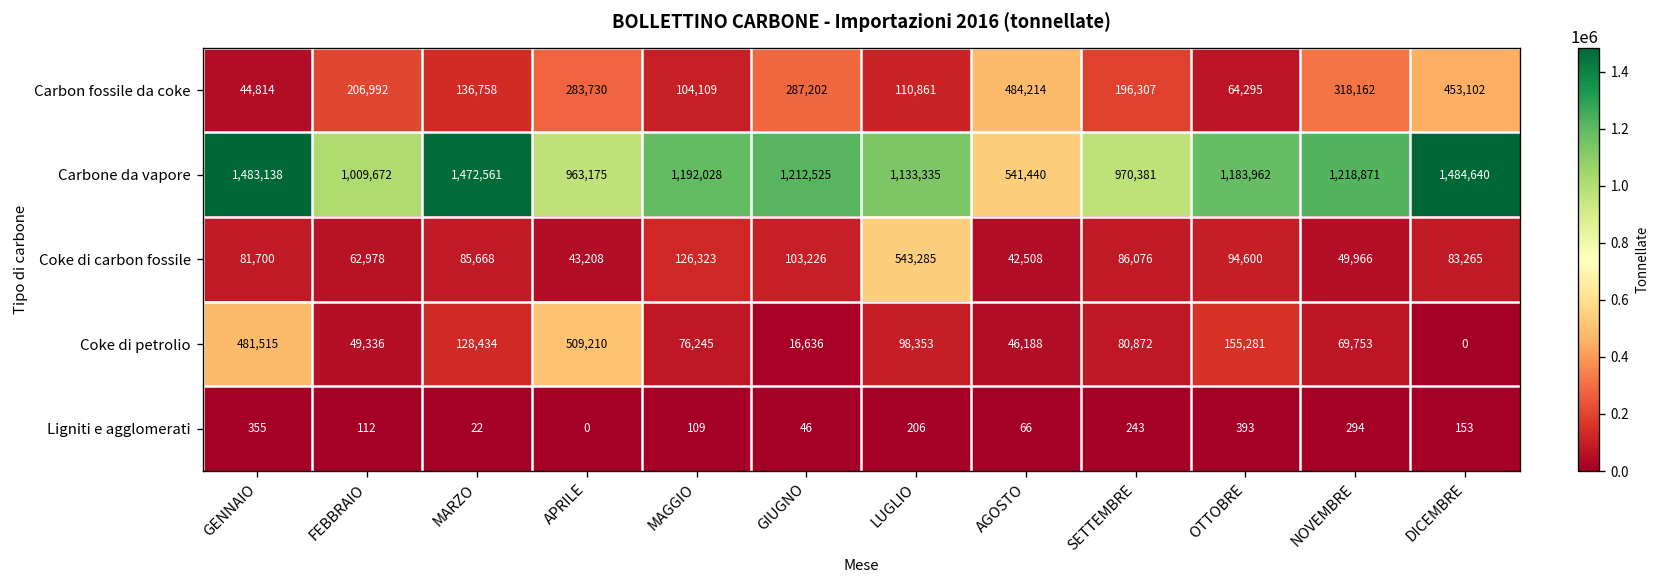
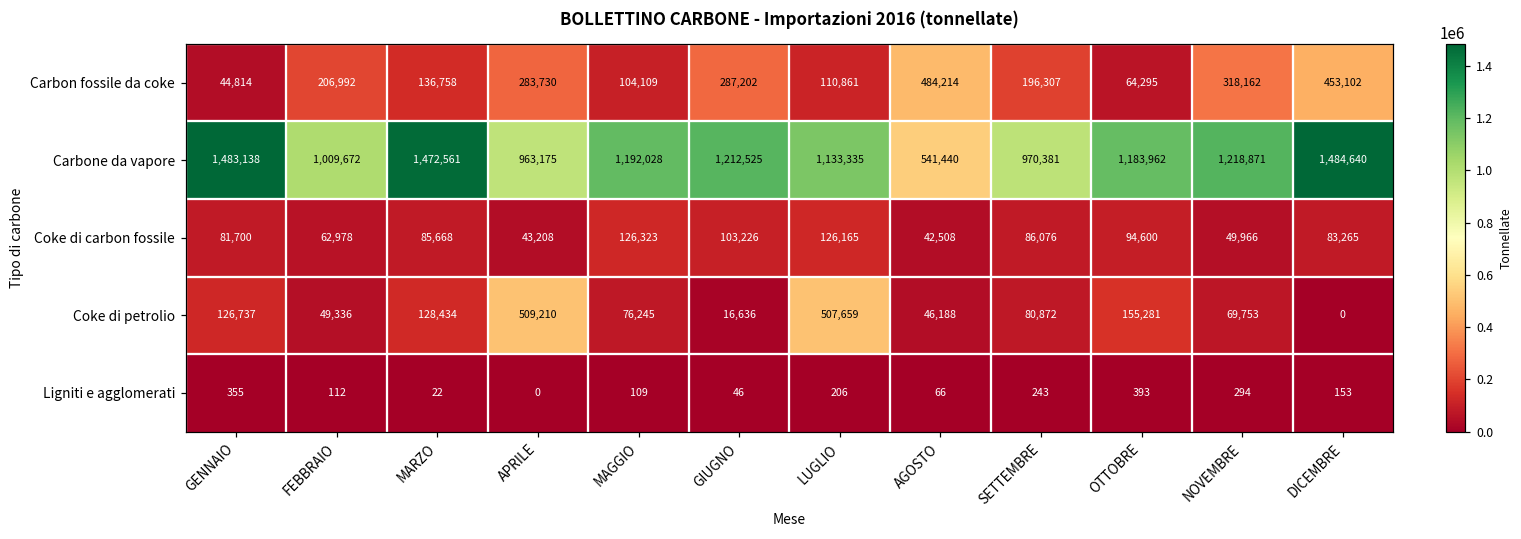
  {
    "Carbon fossile da coke": {
      "GENNAIO": "44,814",
      "FEBBRAIO": "206,992",
      "MARZO": "136,758",
      "APRILE": "283,730",
      "MAGGIO": "104,109",
      "GIUGNO": "287,202",
      "LUGLIO": "110,861",
      "AGOSTO": "484,214",
      "SETTEMBRE": "196,307",
      "OTTOBRE": "64,295",
      "NOVEMBRE": "318,162",
      "DICEMBRE": "453,102"
    },
    "Carbone da vapore": {
      "GENNAIO": "1,483,138",
      "FEBBRAIO": "1,009,672",
      "MARZO": "1,472,561",
      "APRILE": "963,175",
      "MAGGIO": "1,192,028",
      "GIUGNO": "1,212,525",
      "LUGLIO": "1,133,335",
      "AGOSTO": "541,440",
      "SETTEMBRE": "970,381",
      "OTTOBRE": "1,183,962",
      "NOVEMBRE": "1,218,871",
      "DICEMBRE": "1,484,640"
    },
    "Coke di carbon fossile": {
      "GENNAIO": "81,700",
      "FEBBRAIO": "62,978",
      "MARZO": "85,668",
      "APRILE": "43,208",
      "MAGGIO": "126,323",
      "GIUGNO": "103,226",
-     "LUGLIO": "543,285",
+     "LUGLIO": "126,165",
      "AGOSTO": "42,508",
      "SETTEMBRE": "86,076",
      "OTTOBRE": "94,600",
      "NOVEMBRE": "49,966",
      "DICEMBRE": "83,265"
    },
    "Coke di petrolio": {
-     "GENNAIO": "481,515",
+     "GENNAIO": "126,737",
      "FEBBRAIO": "49,336",
      "MARZO": "128,434",
      "APRILE": "509,210",
      "MAGGIO": "76,245",
      "GIUGNO": "16,636",
-     "LUGLIO": "98,353",
+     "LUGLIO": "507,659",
      "AGOSTO": "46,188",
      "SETTEMBRE": "80,872",
      "OTTOBRE": "155,281",
      "NOVEMBRE": "69,753",
      "DICEMBRE": "0"
    },
    "Ligniti e agglomerati": {
      "GENNAIO": "355",
      "FEBBRAIO": "112",
      "MARZO": "22",
      "APRILE": "0",
      "MAGGIO": "109",
      "GIUGNO": "46",
      "LUGLIO": "206",
      "AGOSTO": "66",
      "SETTEMBRE": "243",
      "OTTOBRE": "393",
      "NOVEMBRE": "294",
      "DICEMBRE": "153"
    }
  }
